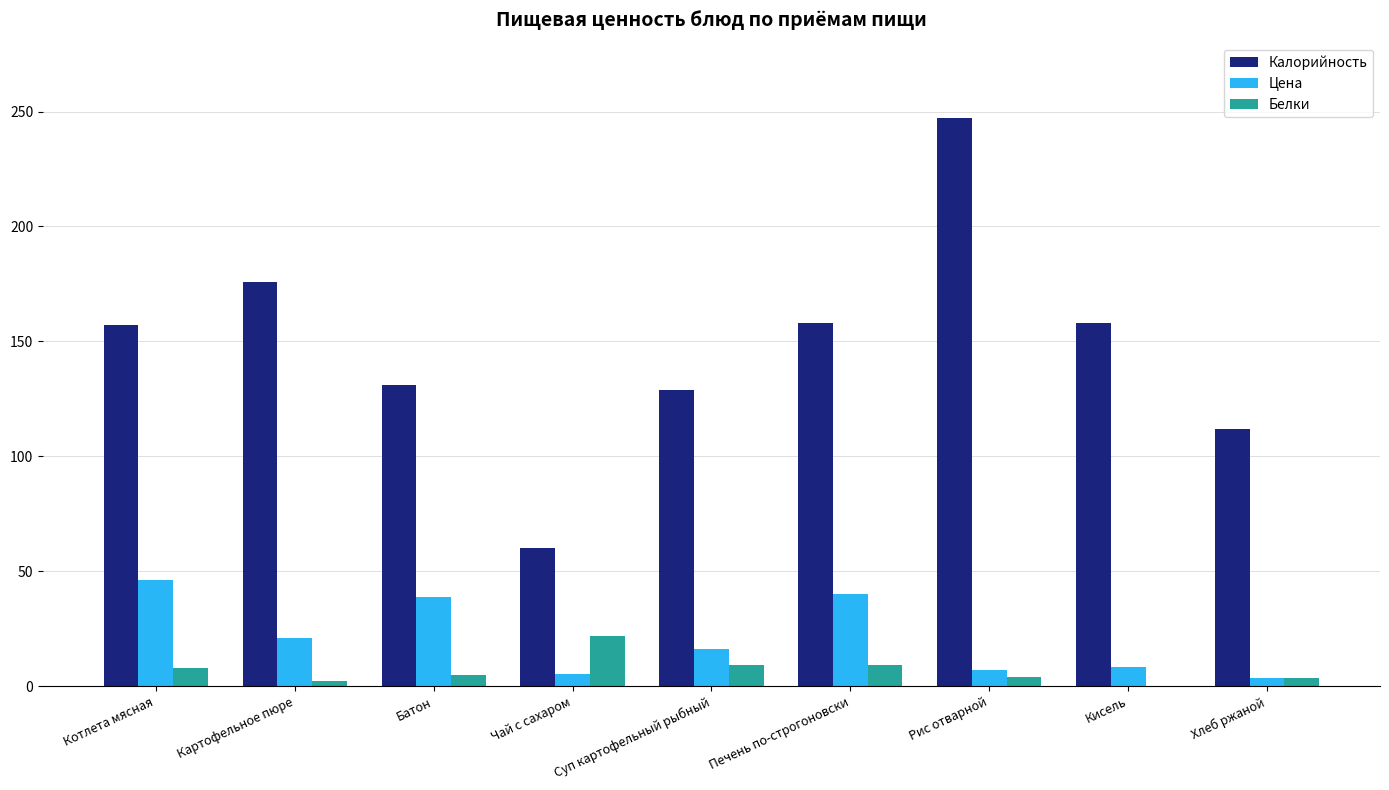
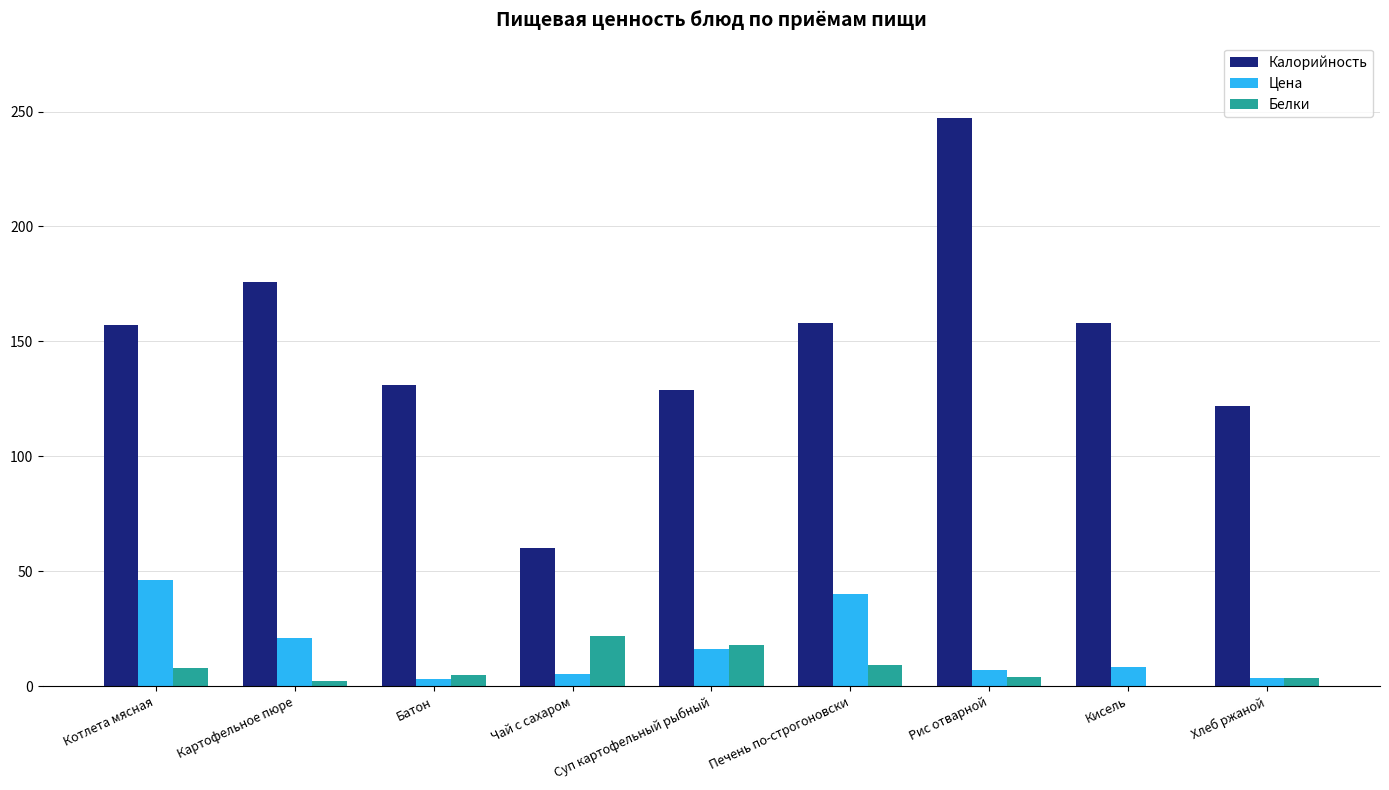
  {
    "Калорийность": {
      "Котлета мясная": 157,
      "Картофельное пюре": 176,
      "Батон": 131,
      "Чай с сахаром": 60,
      "Суп картофельный рыбный": 129,
      "Печень по-строгоновски": 158,
      "Рис отварной": 247,
      "Кисель": 158,
-     "Хлеб ржаной": 112
+     "Хлеб ржаной": 122
    },
    "Цена": {
      "Котлета мясная": 46,
      "Картофельное пюре": 21,
-     "Батон": 39,
+     "Батон": 3,
      "Чай с сахаром": 5,
      "Суп картофельный рыбный": 16,
      "Печень по-строгоновски": 40,
      "Рис отварной": 7,
      "Кисель": 8,
      "Хлеб ржаной": 4
    },
    "Белки": {
      "Котлета мясная": 8,
      "Картофельное пюре": 2,
      "Батон": 5,
      "Чай с сахаром": 22,
-     "Суп картофельный рыбный": 9,
+     "Суп картофельный рыбный": 18,
      "Печень по-строгоновски": 9,
      "Рис отварной": 4,
      "Кисель": 0,
      "Хлеб ржаной": 4
    }
  }
